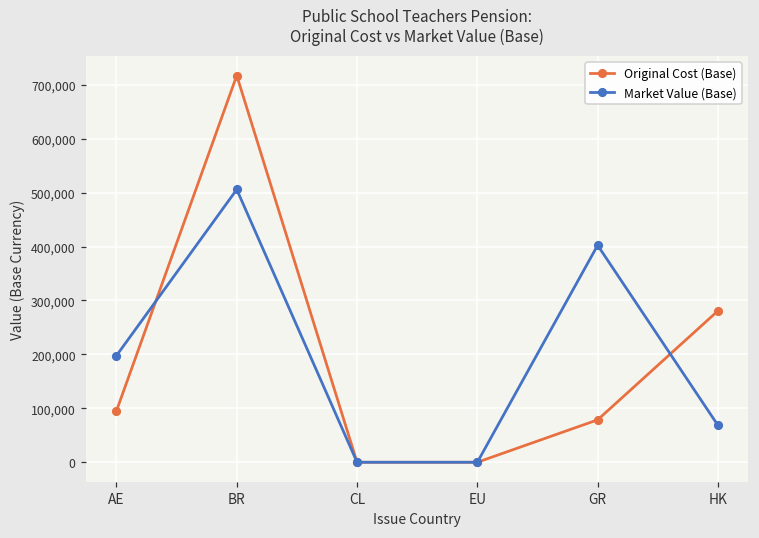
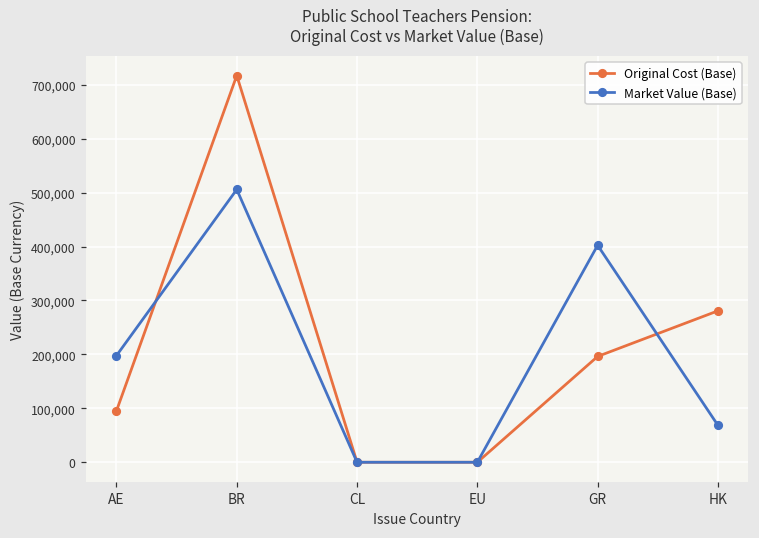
  {
    "Original Cost (Base)": {
      "AE": "100,000",
      "BR": "720,000",
-     "GR": "80,000",
+     "GR": "200,000",
      "HK": "280,000"
    },
    "Market Value (Base)": {
      "AE": "200,000",
      "BR": "510,000",
      "GR": "400,000",
      "HK": "70,000"
    }
  }
